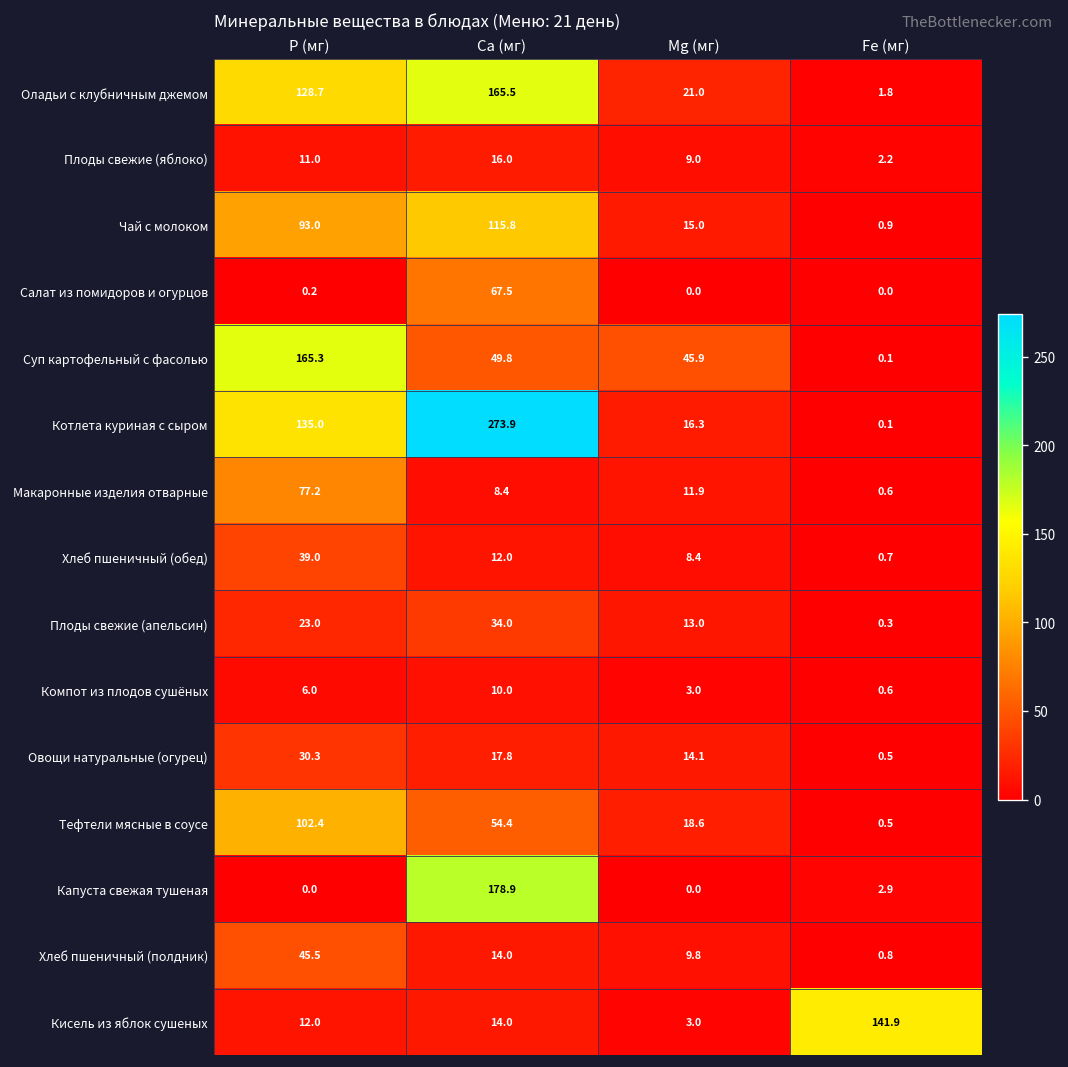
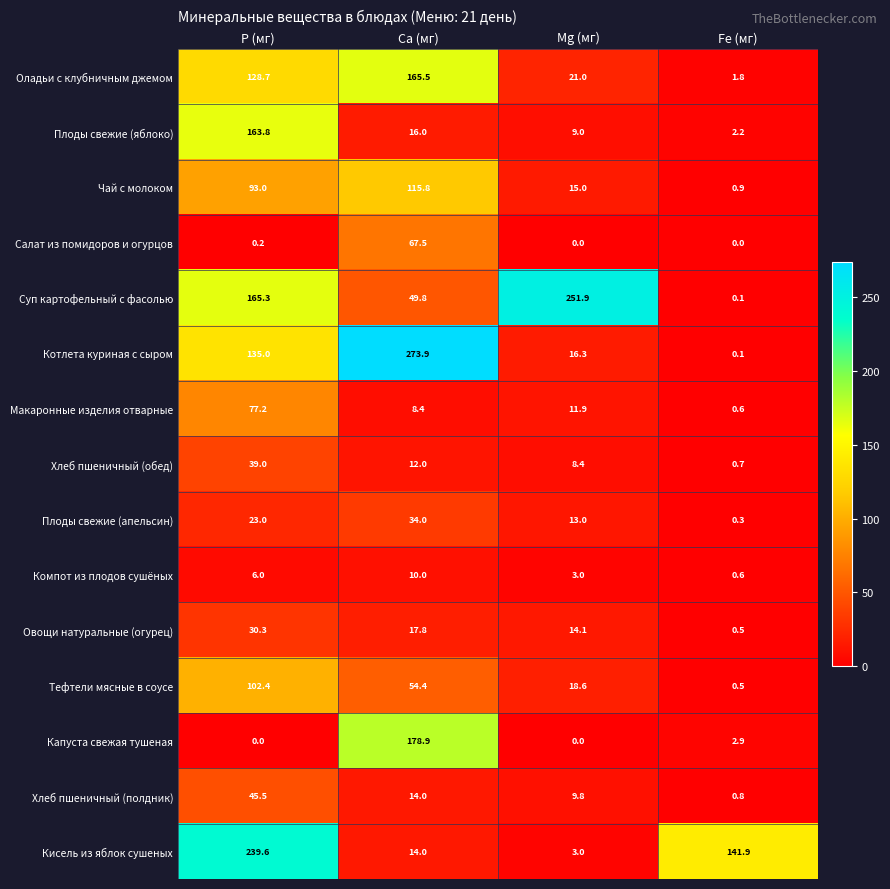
  {
    "Оладьи с клубничным джемом": {
      "Р (мг)": 128.7,
      "Са (мг)": 165.5,
      "Мg (мг)": 21.0,
      "Fe (мг)": 1.8
    },
    "Плоды свежие (яблоко)": {
-     "Р (мг)": 11.0,
+     "Р (мг)": 163.8,
      "Са (мг)": 16.0,
      "Мg (мг)": 9.0,
      "Fe (мг)": 2.2
    },
    "Чай с молоком": {
      "Р (мг)": 93.0,
      "Са (мг)": 115.8,
      "Мg (мг)": 15.0,
      "Fe (мг)": 0.9
    },
    "Салат из помидоров и огурцов": {
      "Р (мг)": 0.2,
      "Са (мг)": 67.5,
      "Мg (мг)": 0.0,
      "Fe (мг)": 0.0
    },
    "Суп картофельный с фасолью": {
      "Р (мг)": 165.3,
      "Са (мг)": 49.8,
-     "Мg (мг)": 45.9,
+     "Мg (мг)": 251.9,
      "Fe (мг)": 0.1
    },
    "Котлета куриная с сыром": {
      "Р (мг)": 135.0,
      "Са (мг)": 273.9,
      "Мg (мг)": 16.3,
      "Fe (мг)": 0.1
    },
    "Макаронные изделия отварные": {
      "Р (мг)": 77.2,
      "Са (мг)": 8.4,
      "Мg (мг)": 11.9,
      "Fe (мг)": 0.6
    },
    "Хлеб пшеничный (обед)": {
      "Р (мг)": 39.0,
      "Са (мг)": 12.0,
      "Мg (мг)": 8.4,
      "Fe (мг)": 0.7
    },
    "Плоды свежие (апельсин)": {
      "Р (мг)": 23.0,
      "Са (мг)": 34.0,
      "Мg (мг)": 13.0,
      "Fe (мг)": 0.3
    },
    "Компот из плодов сушёных": {
      "Р (мг)": 6.0,
      "Са (мг)": 10.0,
      "Мg (мг)": 3.0,
      "Fe (мг)": 0.6
    },
    "Овощи натуральные (огурец)": {
      "Р (мг)": 30.3,
      "Са (мг)": 17.8,
      "Мg (мг)": 14.1,
      "Fe (мг)": 0.5
    },
    "Тефтели мясные в соусе": {
      "Р (мг)": 102.4,
      "Са (мг)": 54.4,
      "Мg (мг)": 18.6,
      "Fe (мг)": 0.5
    },
    "Капуста свежая тушеная": {
      "Р (мг)": 0.0,
      "Са (мг)": 178.9,
      "Мg (мг)": 0.0,
      "Fe (мг)": 2.9
    },
    "Хлеб пшеничный (полдник)": {
      "Р (мг)": 45.5,
      "Са (мг)": 14.0,
      "Мg (мг)": 9.8,
      "Fe (мг)": 0.8
    },
    "Кисель из яблок сушеных": {
-     "Р (мг)": 12.0,
+     "Р (мг)": 239.6,
      "Са (мг)": 14.0,
      "Мg (мг)": 3.0,
      "Fe (мг)": 141.9
    }
  }
